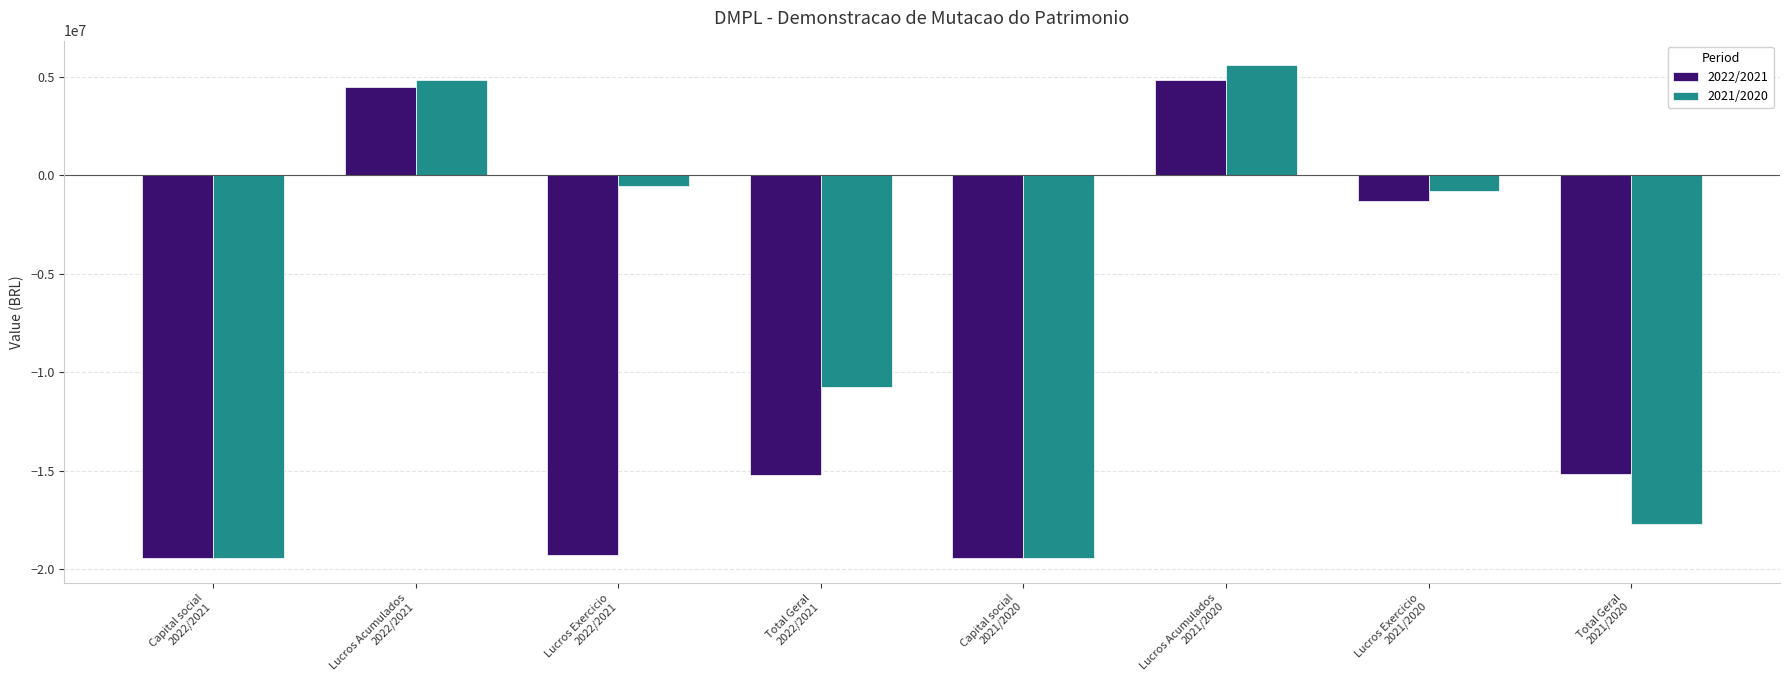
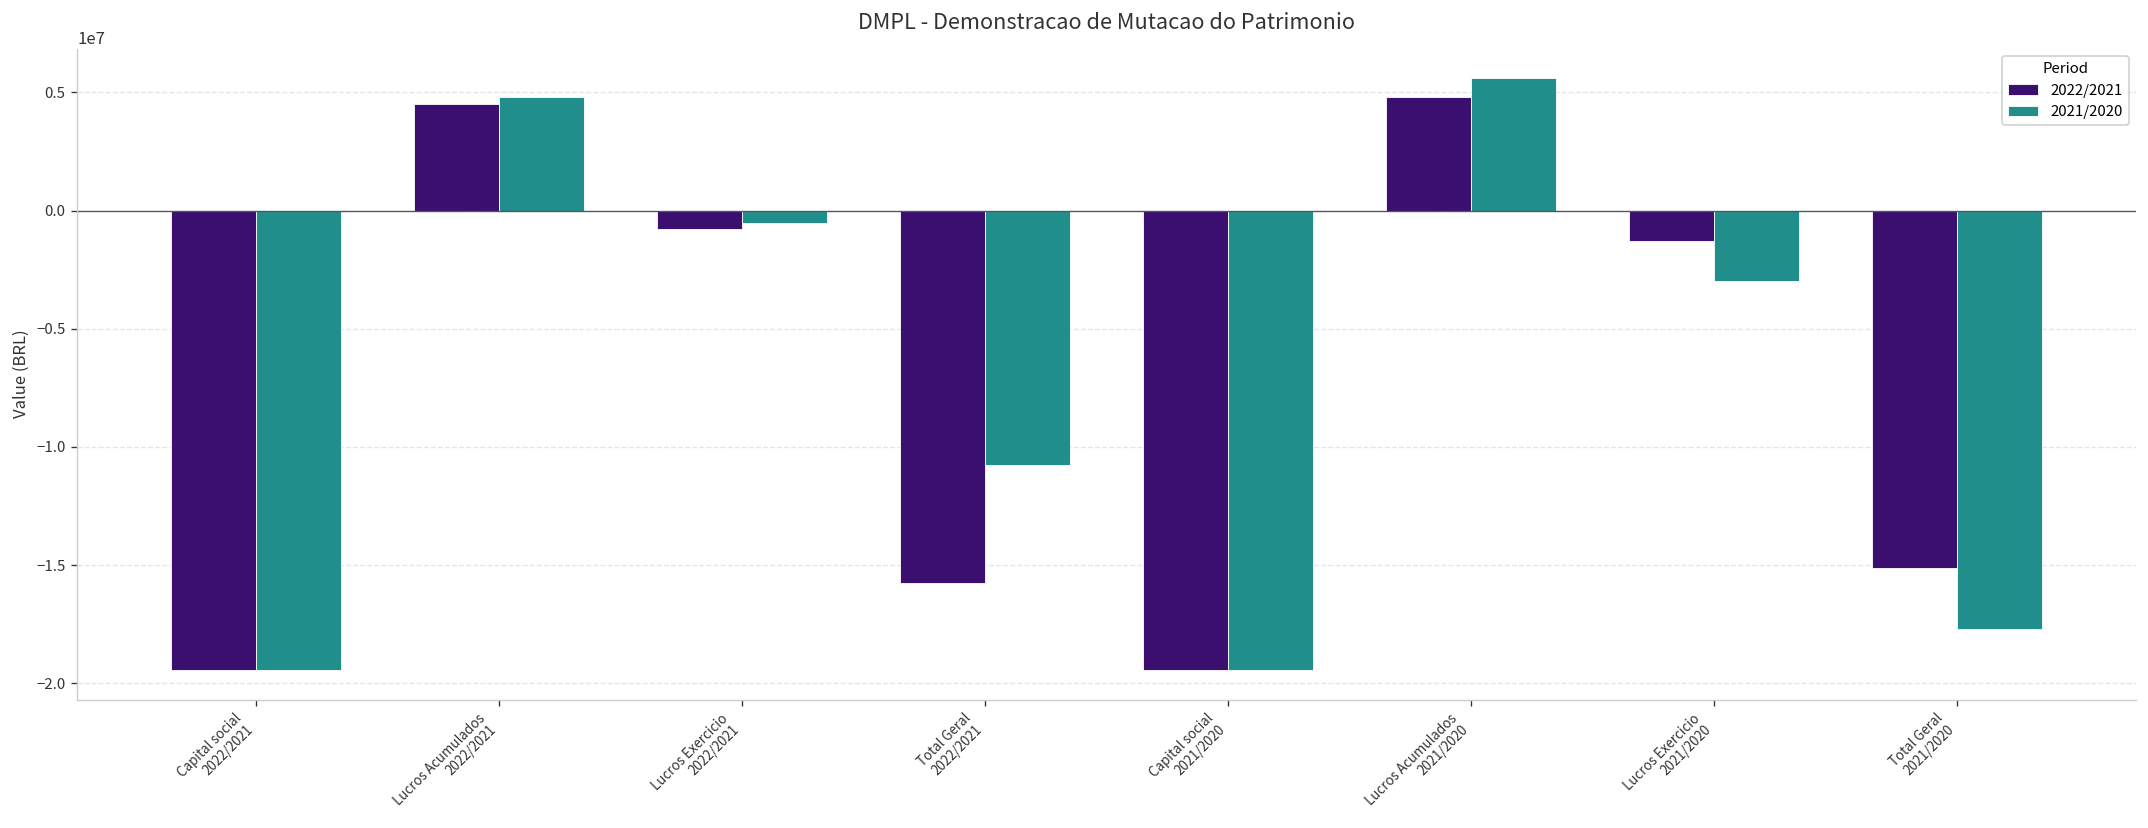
  {
    "2022/2021": {
      "Capital social 2022/2021": -19400000,
      "Lucros Acumulados 2022/2021": 4500000,
-     "Lucros Exercicio 2022/2021": -19300000,
-     "Total Geral 2022/2021": -15200000,
+     "Lucros Exercicio 2022/2021": -800000,
+     "Total Geral 2022/2021": -15700000,
      "Capital social 2021/2020": -19400000,
      "Lucros Acumulados 2021/2020": 4800000,
      "Lucros Exercicio 2021/2020": -1300000,
      "Total Geral 2021/2020": -15100000
    },
    "2021/2020": {
      "Capital social 2022/2021": -19400000,
      "Lucros Acumulados 2022/2021": 4800000,
      "Lucros Exercicio 2022/2021": -500000,
      "Total Geral 2022/2021": -10700000,
      "Capital social 2021/2020": -19400000,
      "Lucros Acumulados 2021/2020": 5600000,
-     "Lucros Exercicio 2021/2020": -800000,
+     "Lucros Exercicio 2021/2020": -3000000,
      "Total Geral 2021/2020": -17700000
    }
  }
